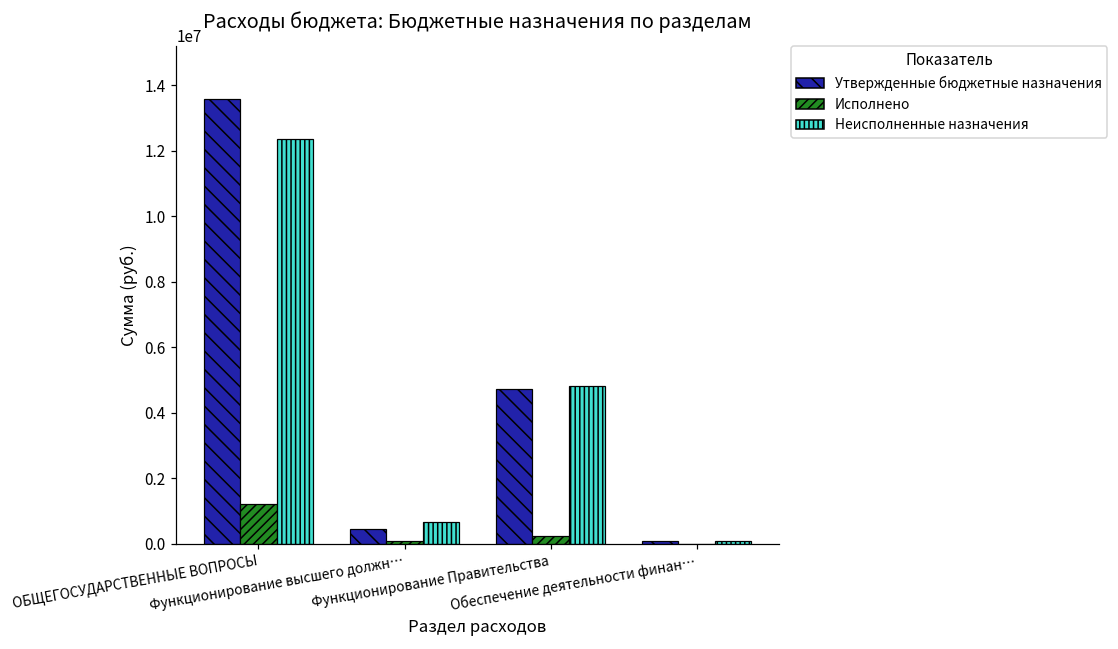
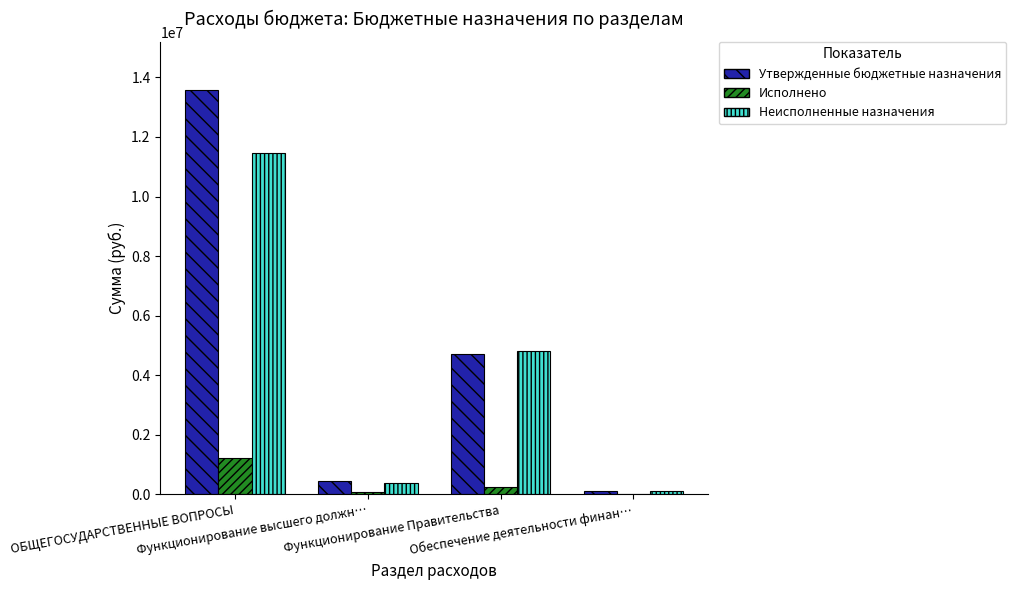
  {
    "Утвержденные бюджетные назначения": {
      "ОБЩЕГОСУДАРСТВЕННЫЕ ВОПРОСЫ": 13600000,
      "Функционирование высшего должн…": 500000,
      "Функционирование Правительства": 4700000,
      "Обеспечение деятельности финан…": 100000
    },
    "Исполнено": {
      "ОБЩЕГОСУДАРСТВЕННЫЕ ВОПРОСЫ": 1200000,
      "Функционирование Правительства": 200000,
      "Обеспечение деятельности финан…": 0
    },
    "Неисполненные назначения": {
-     "ОБЩЕГОСУДАРСТВЕННЫЕ ВОПРОСЫ": 12400000,
-     "Функционирование высшего должн…": 700000,
+     "ОБЩЕГОСУДАРСТВЕННЫЕ ВОПРОСЫ": 11500000,
+     "Функционирование высшего должн…": 400000,
      "Функционирование Правительства": 4800000,
      "Обеспечение деятельности финан…": 100000
    }
  }
